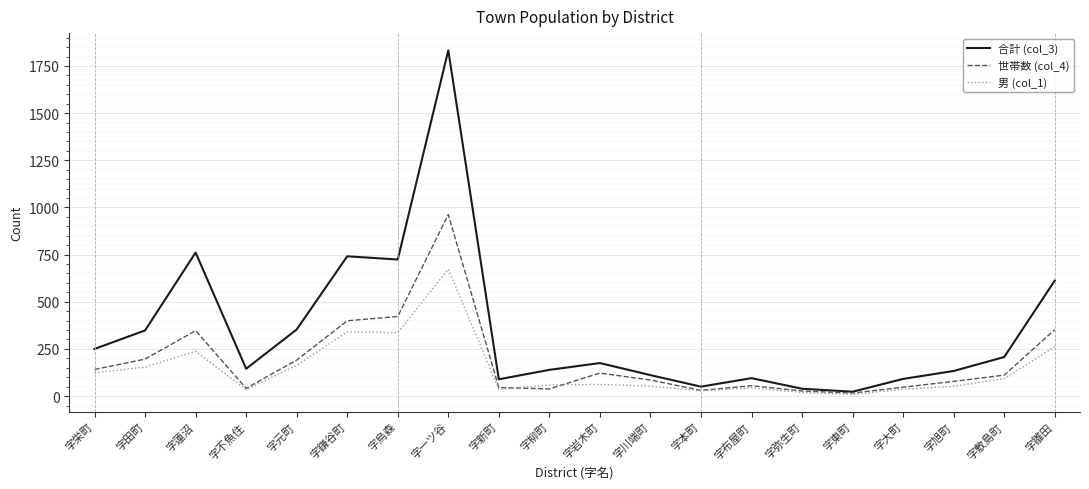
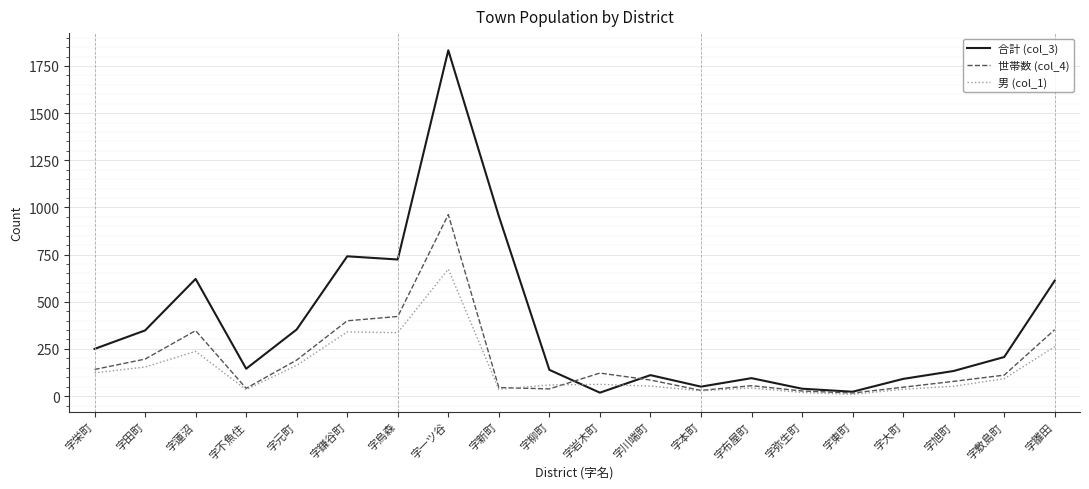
  {
    "合計 (col_3)": {
      "字栄町": 250,
      "字田町": 350,
-     "字蓮沼": 760,
+     "字蓮沼": 620,
      "字不魚住": 150,
      "字元町": 350,
      "字鎌谷町": 740,
      "字烏森": 720,
      "字一ツ谷": 1830,
-     "字新町": 90,
+     "字新町": 950,
      "字柳町": 140,
-     "字岩木町": 180,
+     "字岩木町": 20,
      "字川端町": 110,
      "字本町": 50,
      "字布屋町": 100,
      "字大町": 90,
      "字旭町": 130,
      "字敷島町": 210,
      "字雛田": 610
    },
    "世帯数 (col_4)": {
      "字栄町": 140,
      "字田町": 200,
      "字蓮沼": 350,
      "字元町": 190,
      "字鎌谷町": 400,
      "字烏森": 420,
      "字一ツ谷": 960,
      "字柳町": 40,
      "字岩木町": 120,
      "字川端町": 90,
      "字旭町": 80,
      "字敷島町": 110,
      "字雛田": 350
    },
    "男 (col_1)": {
      "字栄町": 120,
      "字田町": 150,
      "字蓮沼": 240,
      "字元町": 160,
      "字鎌谷町": 340,
      "字烏森": 340,
      "字一ツ谷": 670,
      "字柳町": 60,
      "字岩木町": 60,
      "字川端町": 50,
      "字旭町": 50,
      "字敷島町": 90,
      "字雛田": 260
    }
  }
